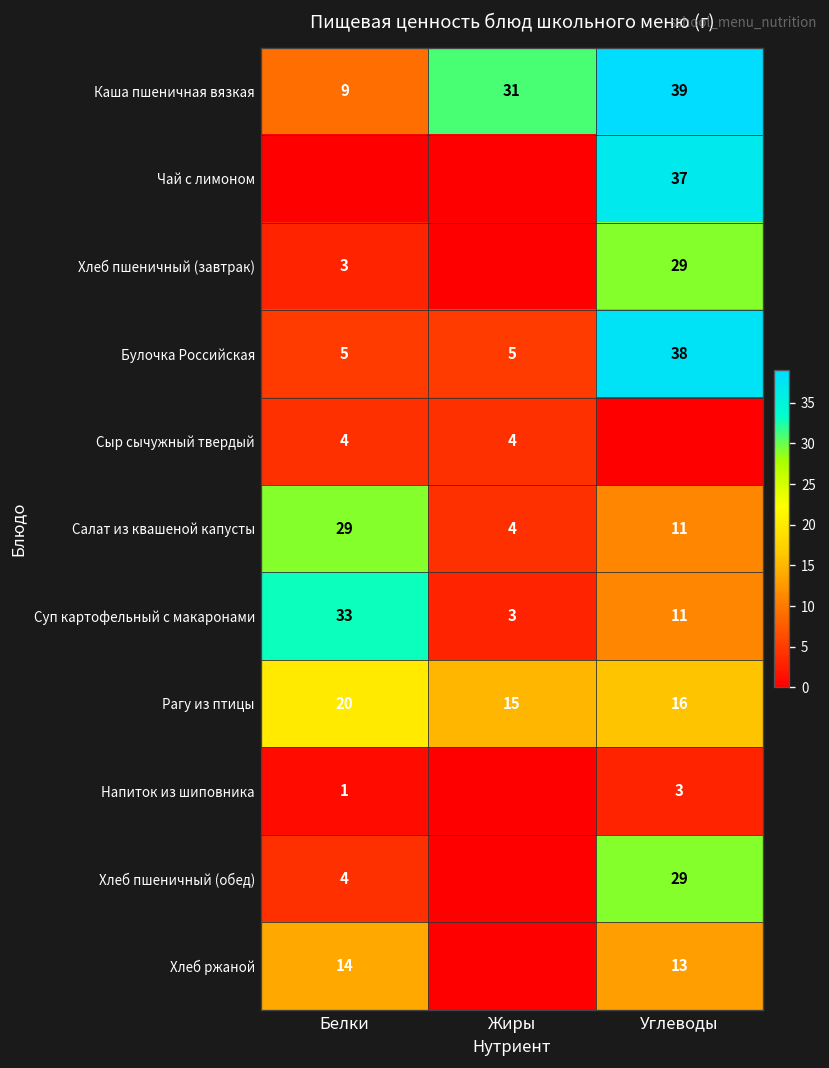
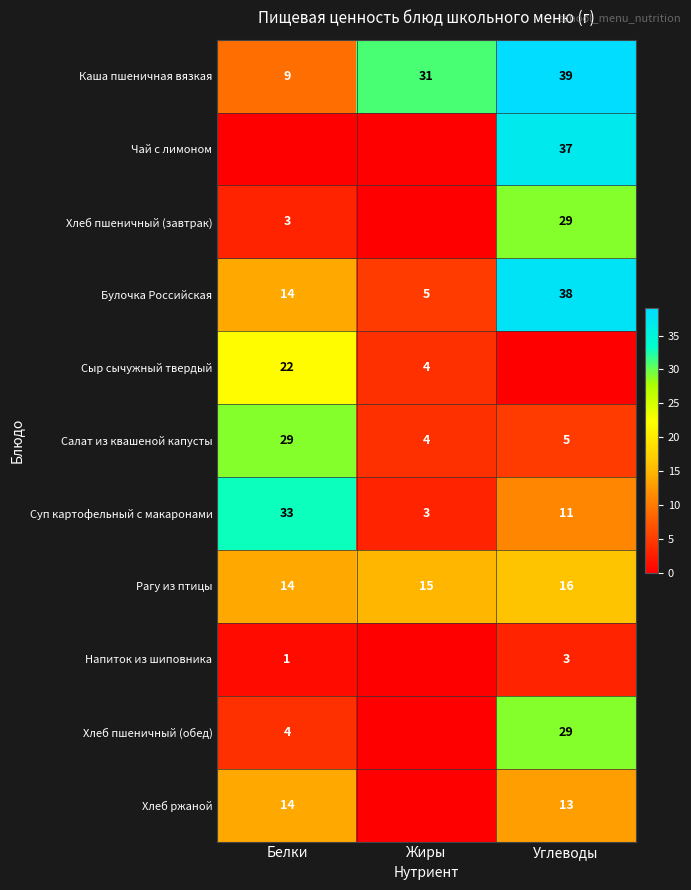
  {
    "Каша пшеничная вязкая": {
      "Белки": 9,
      "Жиры": 31,
      "Углеводы": 39
    },
    "Чай с лимоном": {
      "Углеводы": 37
    },
    "Хлеб пшеничный (завтрак)": {
      "Белки": 3,
      "Углеводы": 29
    },
    "Булочка Российская": {
-     "Белки": 5,
+     "Белки": 14,
      "Жиры": 5,
      "Углеводы": 38
    },
    "Сыр сычужный твердый": {
-     "Белки": 4,
+     "Белки": 22,
      "Жиры": 4
    },
    "Салат из квашеной капусты": {
      "Белки": 29,
      "Жиры": 4,
-     "Углеводы": 11
+     "Углеводы": 5
    },
    "Суп картофельный с макаронами": {
      "Белки": 33,
      "Жиры": 3,
      "Углеводы": 11
    },
    "Рагу из птицы": {
-     "Белки": 20,
+     "Белки": 14,
      "Жиры": 15,
      "Углеводы": 16
    },
    "Напиток из шиповника": {
      "Белки": 1,
      "Углеводы": 3
    },
    "Хлеб пшеничный (обед)": {
      "Белки": 4,
      "Углеводы": 29
    },
    "Хлеб ржаной": {
      "Белки": 14,
      "Углеводы": 13
    }
  }
